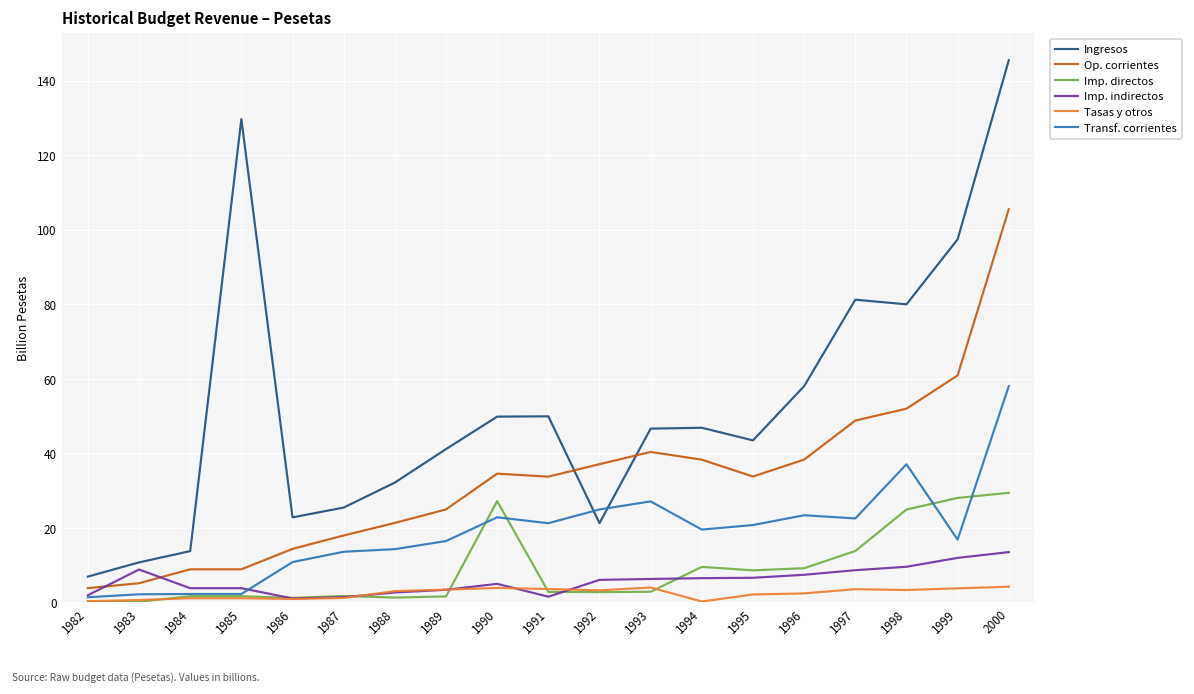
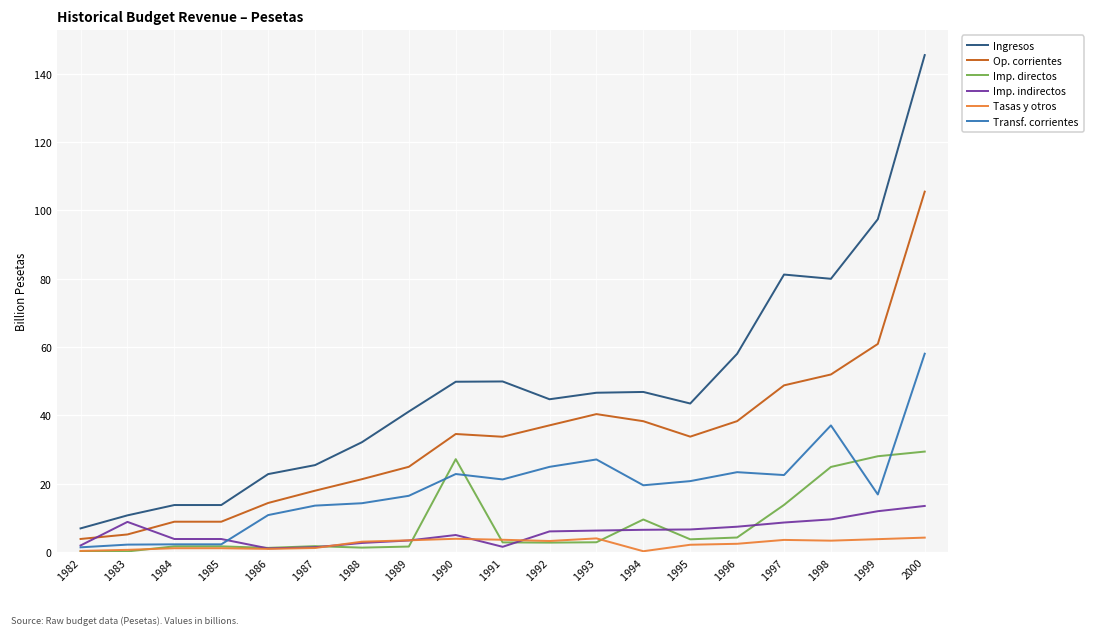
  {
    "Ingresos": {
      "1982": 7,
      "1983": 11,
      "1984": 14,
-     "1985": 130,
+     "1985": 14,
      "1986": 23,
      "1987": 25,
      "1988": 32,
      "1989": 41,
      "1990": 50,
      "1991": 50,
-     "1992": 21,
+     "1992": 45,
      "1993": 47,
      "1994": 47,
      "1995": 43,
      "1996": 58,
      "1997": 81,
      "1998": 80,
      "1999": 97,
      "2000": 145
    },
    "Op. corrientes": {
      "1982": 4,
      "1983": 5,
      "1984": 9,
      "1985": 9,
      "1986": 14,
      "1987": 18,
      "1988": 21,
      "1989": 25,
      "1990": 35,
      "1991": 34,
      "1992": 37,
      "1993": 40,
      "1994": 38,
      "1995": 34,
      "1996": 38,
      "1997": 49,
      "1998": 52,
      "1999": 61,
      "2000": 105
    },
    "Imp. directos": {
      "1988": 1,
      "1989": 2,
      "1990": 27,
      "1993": 3,
      "1994": 10,
-     "1995": 9,
-     "1996": 9,
+     "1995": 4,
+     "1996": 4,
      "1997": 14,
      "1998": 25,
      "1999": 28,
      "2000": 29
    },
    "Imp. indirectos": {
      "1983": 9,
      "1984": 4,
      "1985": 4,
      "1990": 5,
      "1991": 2,
      "1992": 6,
      "1993": 6,
      "1994": 6,
      "1995": 7,
      "1996": 7,
      "1997": 9,
      "1998": 10,
      "1999": 12,
      "2000": 13
    },
    "Tasas y otros": {
      "1990": 4,
      "1993": 4,
      "1994": 0,
      "1995": 2,
      "1996": 2,
      "1997": 4,
      "1998": 3,
      "1999": 4,
      "2000": 4
    },
    "Transf. corrientes": {
      "1983": 2,
      "1986": 11,
      "1987": 14,
      "1988": 14,
      "1989": 16,
      "1990": 23,
      "1991": 21,
      "1992": 25,
      "1993": 27,
      "1994": 20,
      "1995": 21,
      "1996": 23,
      "1997": 23,
      "1998": 37,
      "1999": 17,
      "2000": 58
    }
  }
